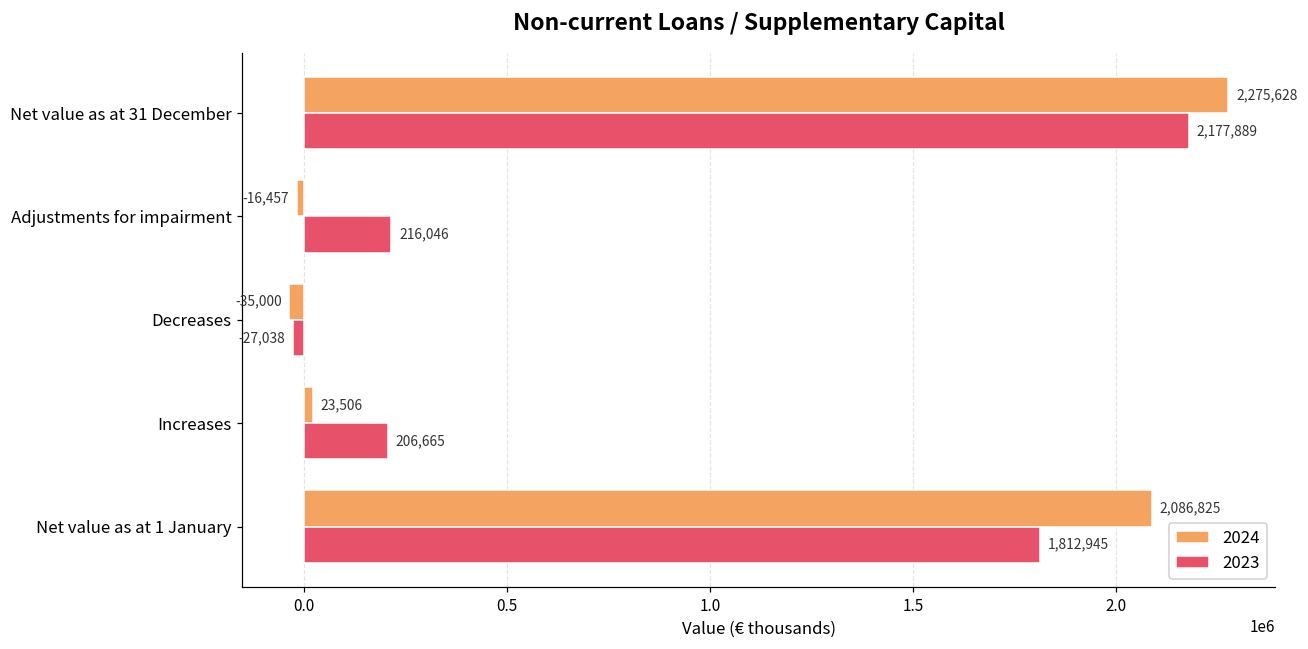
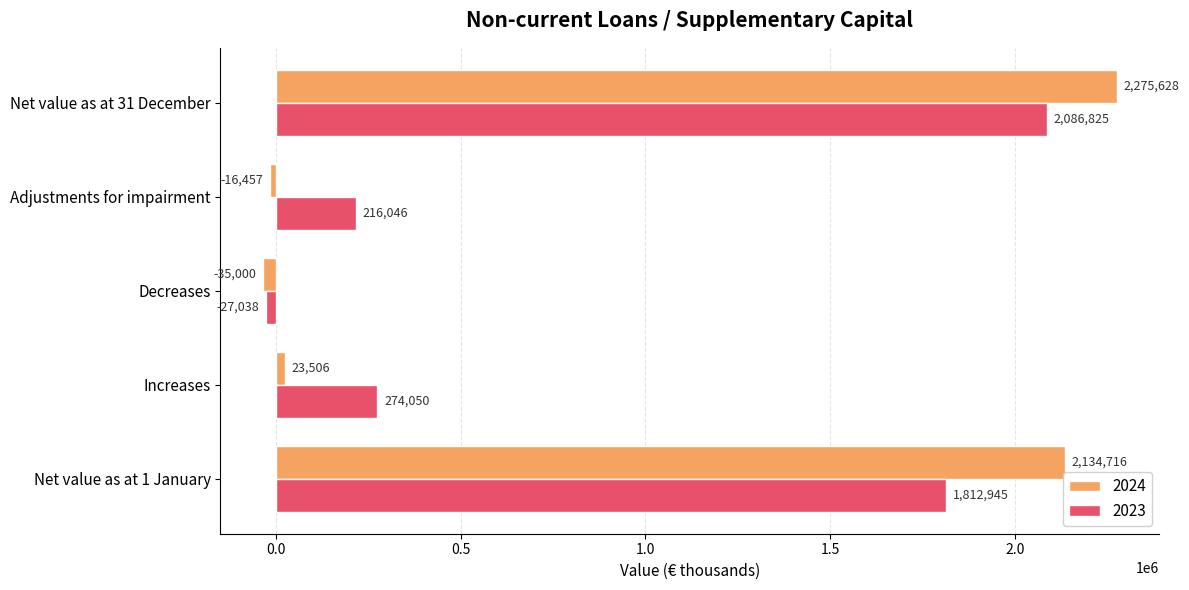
  {
    "2024": {
      "Net value as at 31 December": "2,275,628",
      "Adjustments for impairment": "-16,457",
      "Decreases": "-35,000",
      "Increases": "23,506",
-     "Net value as at 1 January": "2,086,825"
+     "Net value as at 1 January": "2,134,716"
    },
    "2023": {
-     "Net value as at 31 December": "2,177,889",
+     "Net value as at 31 December": "2,086,825",
      "Adjustments for impairment": "216,046",
      "Decreases": "-27,038",
-     "Increases": "206,665",
+     "Increases": "274,050",
      "Net value as at 1 January": "1,812,945"
    }
  }
